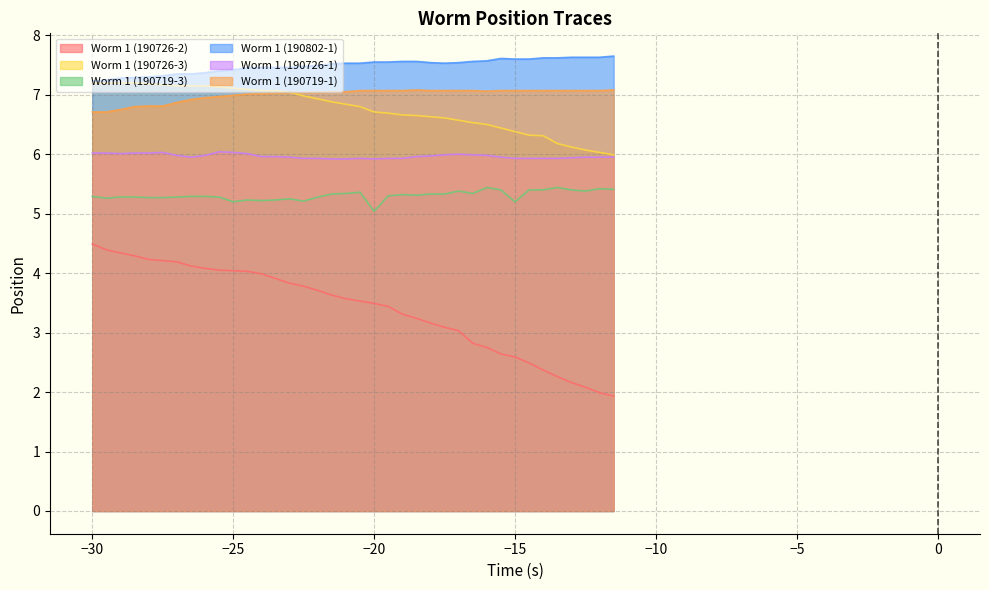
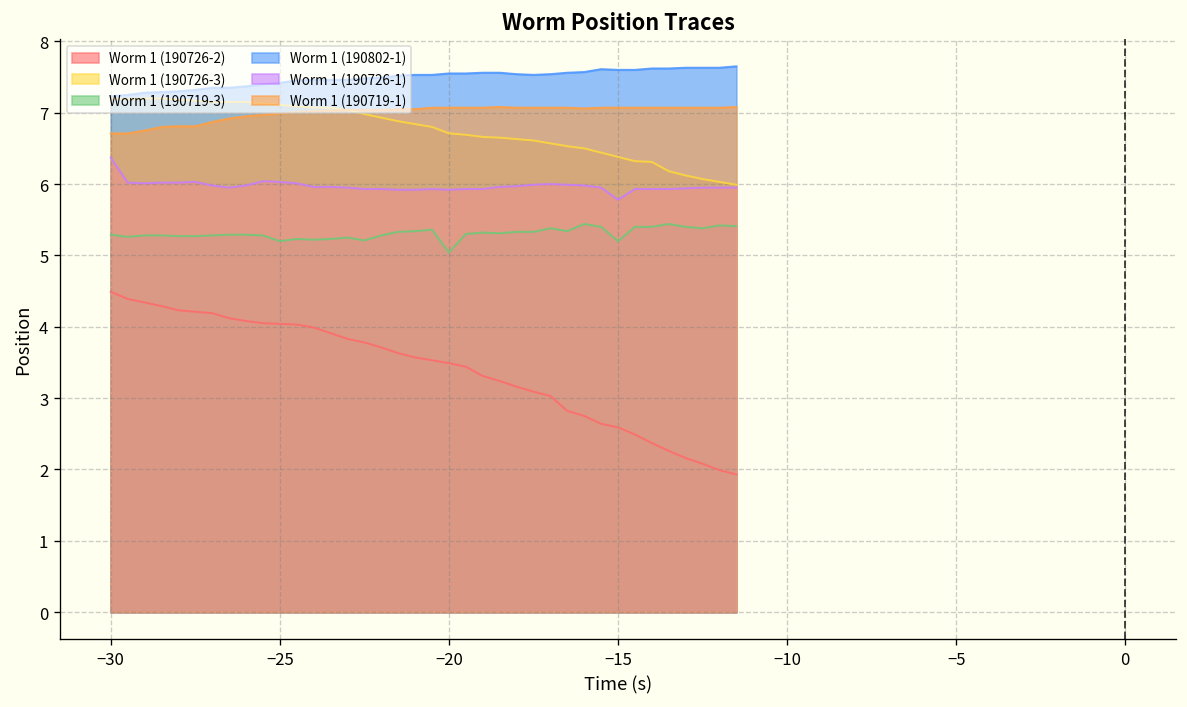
  {
    "Worm 1 (190719-3)": {
      "−30": 5.3,
      "−25": 5.2,
      "−20": 5.0,
      "−15": 5.2
    },
    "Worm 1 (190802-1)": {
      "−20": 7.6,
      "−15": 7.6
    },
    "Worm 1 (190726-1)": {
-     "−30": 6.0,
+     "−30": 6.4,
      "−25": 6.0,
      "−20": 5.9,
-     "−15": 5.9
+     "−15": 5.8
    }
  }
